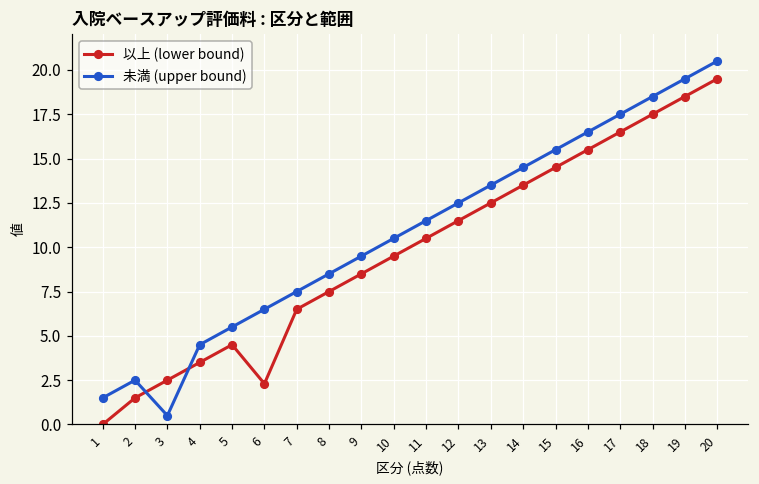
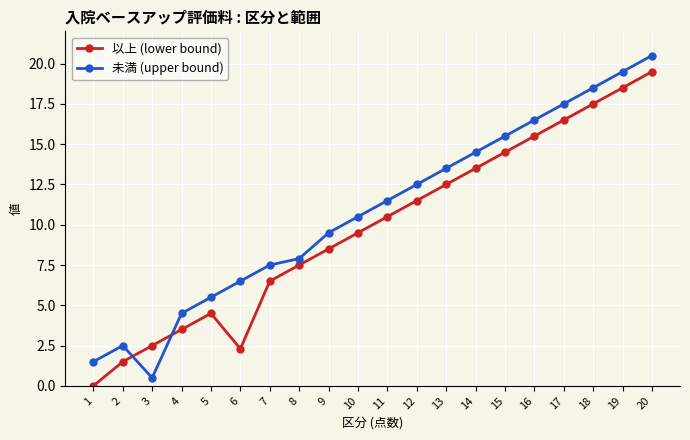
  {
    "以上 (lower bound)": {
      "1": 0.0,
      "2": 1.5,
      "3": 2.5,
      "4": 3.5,
      "5": 4.5,
      "6": 2.3,
      "7": 6.5,
      "8": 7.5,
      "9": 8.5,
      "10": 9.5,
      "11": 10.5,
      "12": 11.5,
      "13": 12.5,
      "14": 13.5,
      "15": 14.5,
      "16": 15.5,
      "17": 16.5,
      "18": 17.5,
      "19": 18.5,
      "20": 19.5
    },
    "未満 (upper bound)": {
      "1": 1.5,
      "2": 2.5,
      "3": 0.5,
      "4": 4.5,
      "5": 5.5,
      "6": 6.5,
      "7": 7.5,
-     "8": 8.5,
+     "8": 7.9,
      "9": 9.5,
      "10": 10.5,
      "11": 11.5,
      "12": 12.5,
      "13": 13.5,
      "14": 14.5,
      "15": 15.5,
      "16": 16.5,
      "17": 17.5,
      "18": 18.5,
      "19": 19.5,
      "20": 20.5
    }
  }
